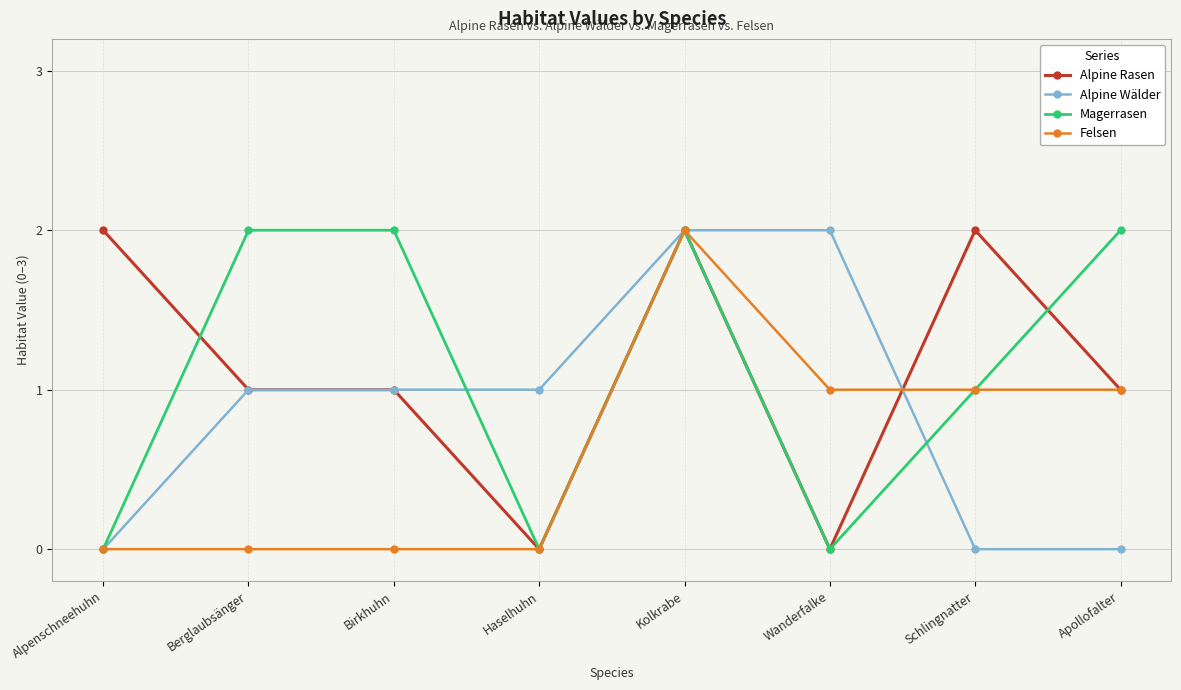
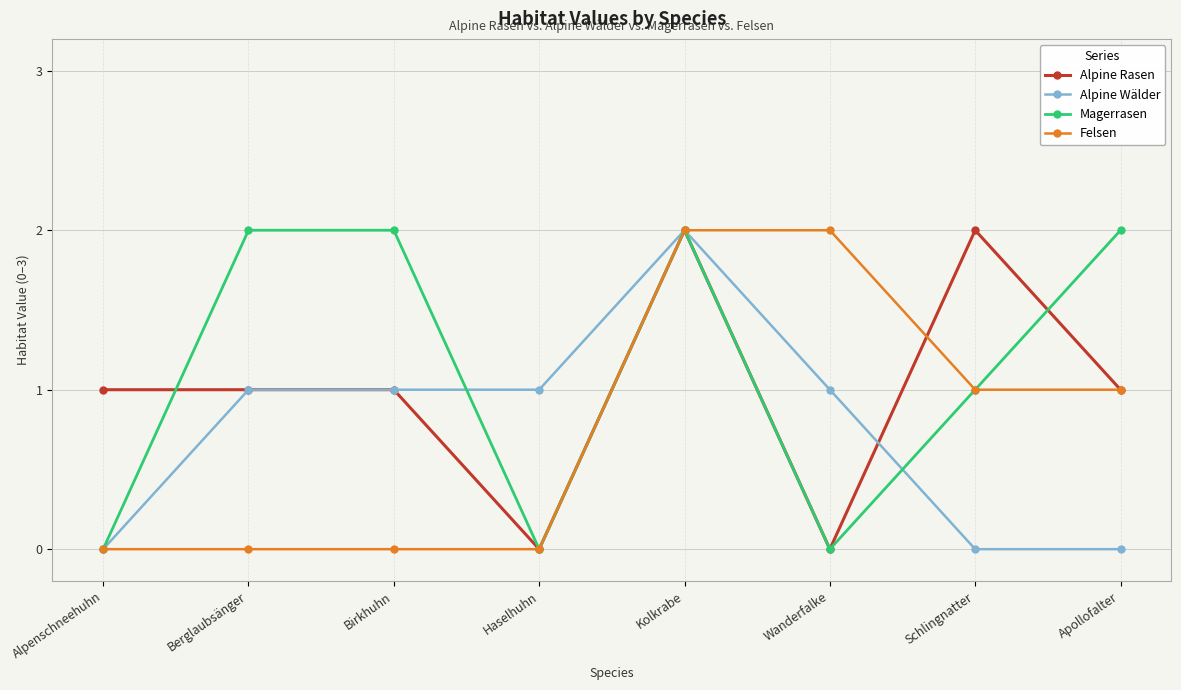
  {
    "Alpine Rasen": {
-     "Alpenschneehuhn": 2,
+     "Alpenschneehuhn": 1,
      "Schlingnatter": 2
    },
    "Alpine Wälder": {
      "Haselhuhn": 1,
-     "Wanderfalke": 2,
+     "Wanderfalke": 1,
      "Schlingnatter": 0,
      "Apollofalter": 0
    },
    "Magerrasen": {
      "Berglaubsänger": 2,
      "Birkhuhn": 2,
      "Apollofalter": 2
    },
    "Felsen": {
      "Berglaubsänger": 0,
      "Birkhuhn": 0,
-     "Wanderfalke": 1
+     "Wanderfalke": 2
    }
  }
